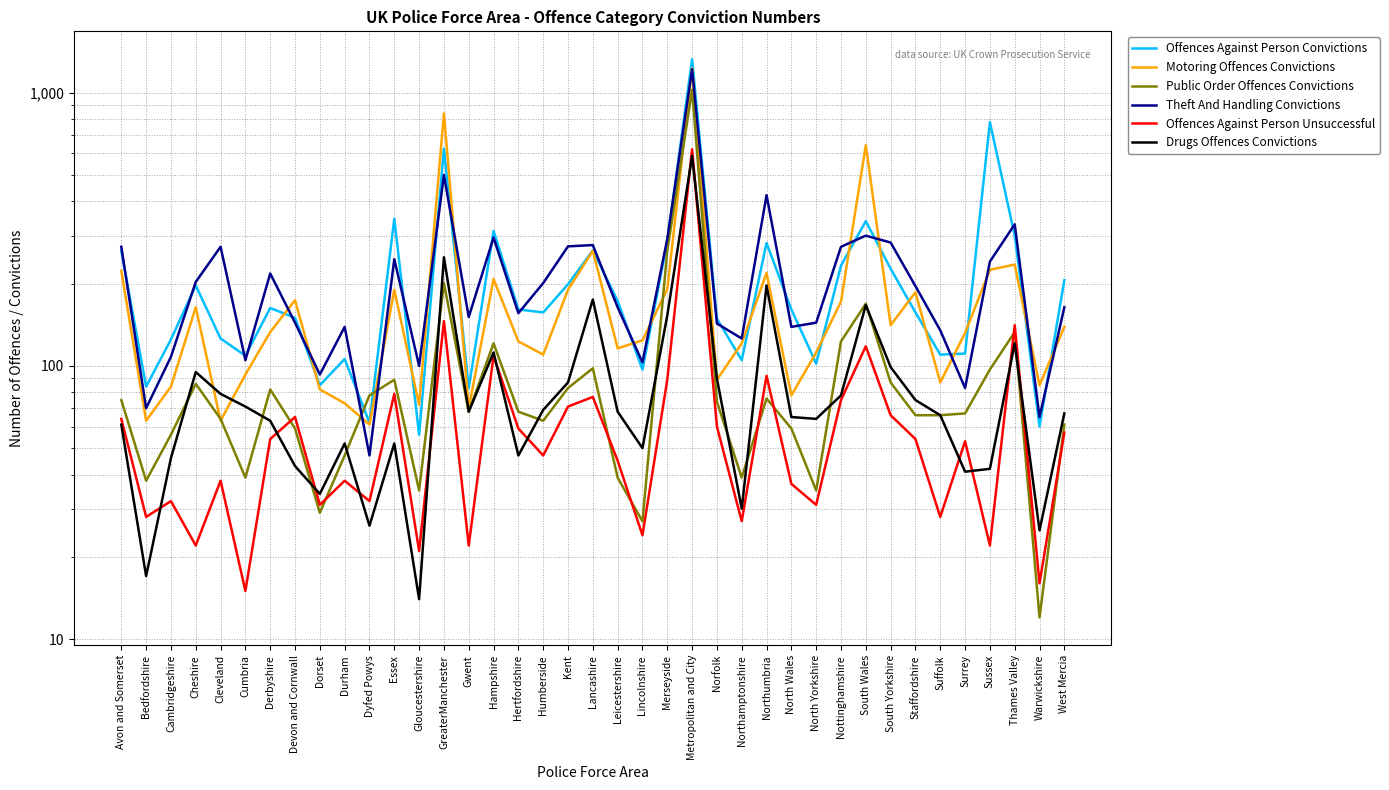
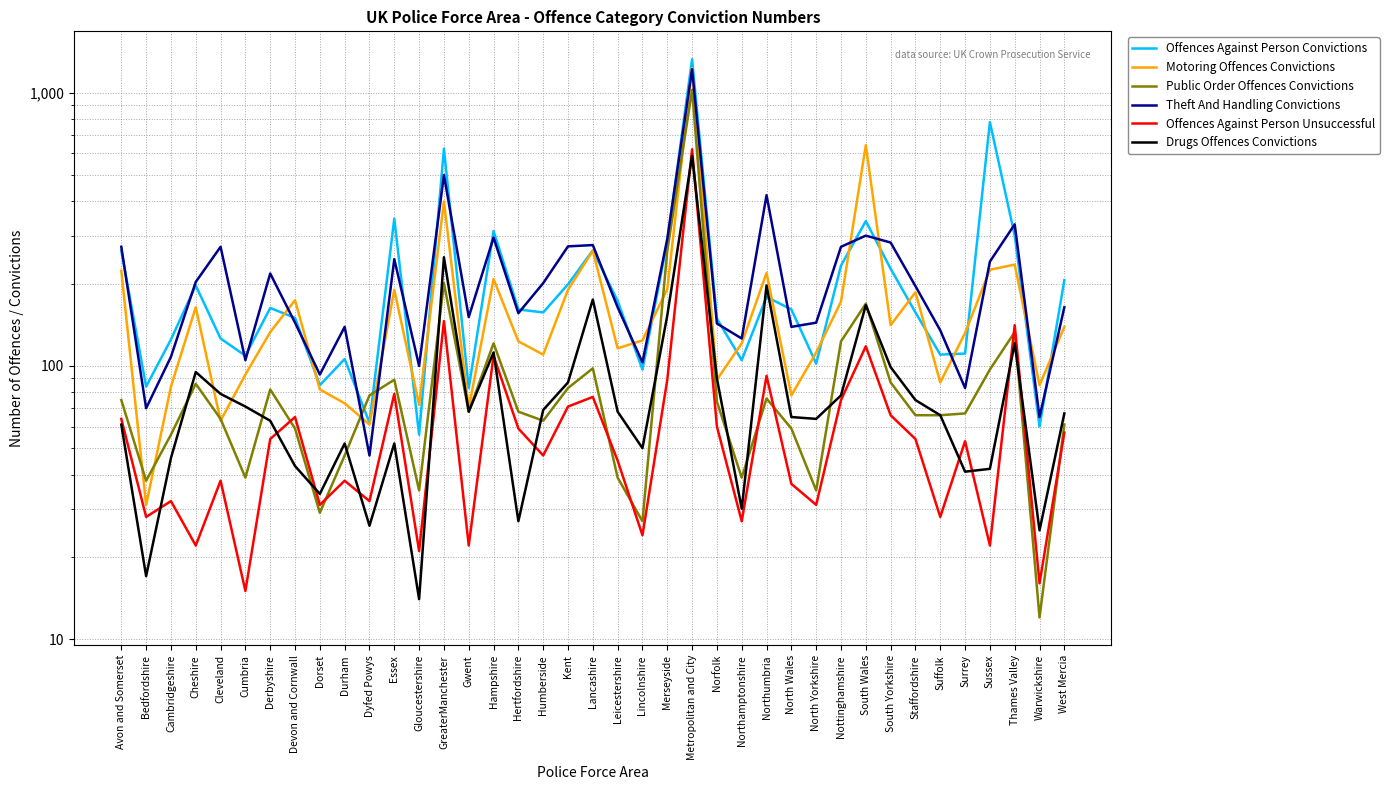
  {
    "Offences Against Person Convictions": {
      "Avon and Somerset": "260",
      "Bedfordshire": "84",
      "Cambridgeshire": "130",
      "Cheshire": "200",
      "Cleveland": "130",
      "Cumbria": "109",
      "Derbyshire": "160",
      "Devon and Cornwall": "150",
      "Dorset": "85",
      "Durham": "106",
      "Essex": "350",
      "Gloucestershire": "56",
      "GreaterManchester": "620",
      "Gwent": "83",
      "Hampshire": "310",
      "Hertfordshire": "160",
      "Humberside": "160",
      "Kent": "200",
      "Leicestershire": "170",
      "Lincolnshire": "97",
      "Merseyside": "290",
      "Metropolitan and City": "1,300",
      "Norfolk": "150",
      "Northamptonshire": "105",
-     "Northumbria": "280",
+     "Northumbria": "180",
      "North Wales": "160",
      "North Yorkshire": "102",
      "Nottinghamshire": "230",
      "South Wales": "340",
      "South Yorkshire": "230",
      "Staffordshire": "160",
      "Suffolk": "110",
      "Surrey": "111",
      "Sussex": "780",
      "Thames Valley": "300",
      "Warwickshire": "60",
      "West Mercia": "210"
    },
    "Motoring Offences Convictions": {
      "Avon and Somerset": "220",
-     "Bedfordshire": "63",
+     "Bedfordshire": "31",
      "Cambridgeshire": "84",
      "Cheshire": "160",
      "Cumbria": "93",
      "Derbyshire": "130",
      "Devon and Cornwall": "170",
      "Dorset": "82",
      "Durham": "73",
      "Essex": "190",
      "Gloucestershire": "72",
-     "GreaterManchester": "840",
+     "GreaterManchester": "400",
      "Gwent": "70",
      "Hampshire": "210",
      "Hertfordshire": "120",
      "Humberside": "110",
      "Kent": "190",
      "Leicestershire": "116",
      "Lincolnshire": "120",
      "Merseyside": "190",
      "Northamptonshire": "120",
      "Northumbria": "220",
      "North Wales": "78",
      "North Yorkshire": "112",
      "Nottinghamshire": "170",
      "South Wales": "640",
      "South Yorkshire": "140",
      "Staffordshire": "190",
      "Suffolk": "87",
      "Surrey": "130",
      "Sussex": "230",
      "Thames Valley": "240",
      "Warwickshire": "85",
      "West Mercia": "140"
    },
    "Drugs Offences Convictions": {
      "Avon and Somerset": "61",
      "Bedfordshire": "17",
      "Cambridgeshire": "46",
      "Cheshire": "95",
      "Cleveland": "79",
      "Cumbria": "71",
      "Derbyshire": "63",
      "Devon and Cornwall": "43",
      "Dorset": "34",
      "Durham": "52",
      "Dyfed Powys": "26",
      "Essex": "52",
      "Gloucestershire": "14",
      "GreaterManchester": "250",
      "Hampshire": "112",
-     "Hertfordshire": "47",
+     "Hertfordshire": "27",
      "Humberside": "69",
      "Kent": "87",
      "Lancashire": "180",
      "Leicestershire": "68",
      "Lincolnshire": "50",
      "Merseyside": "150",
      "Metropolitan and City": "590",
      "Northamptonshire": "30",
      "Northumbria": "200",
      "North Wales": "65",
      "North Yorkshire": "64",
      "Nottinghamshire": "78",
      "South Yorkshire": "99",
      "Staffordshire": "75",
      "Surrey": "41",
      "Sussex": "42",
      "Thames Valley": "120",
      "Warwickshire": "25",
      "West Mercia": "67"
    }
  }
